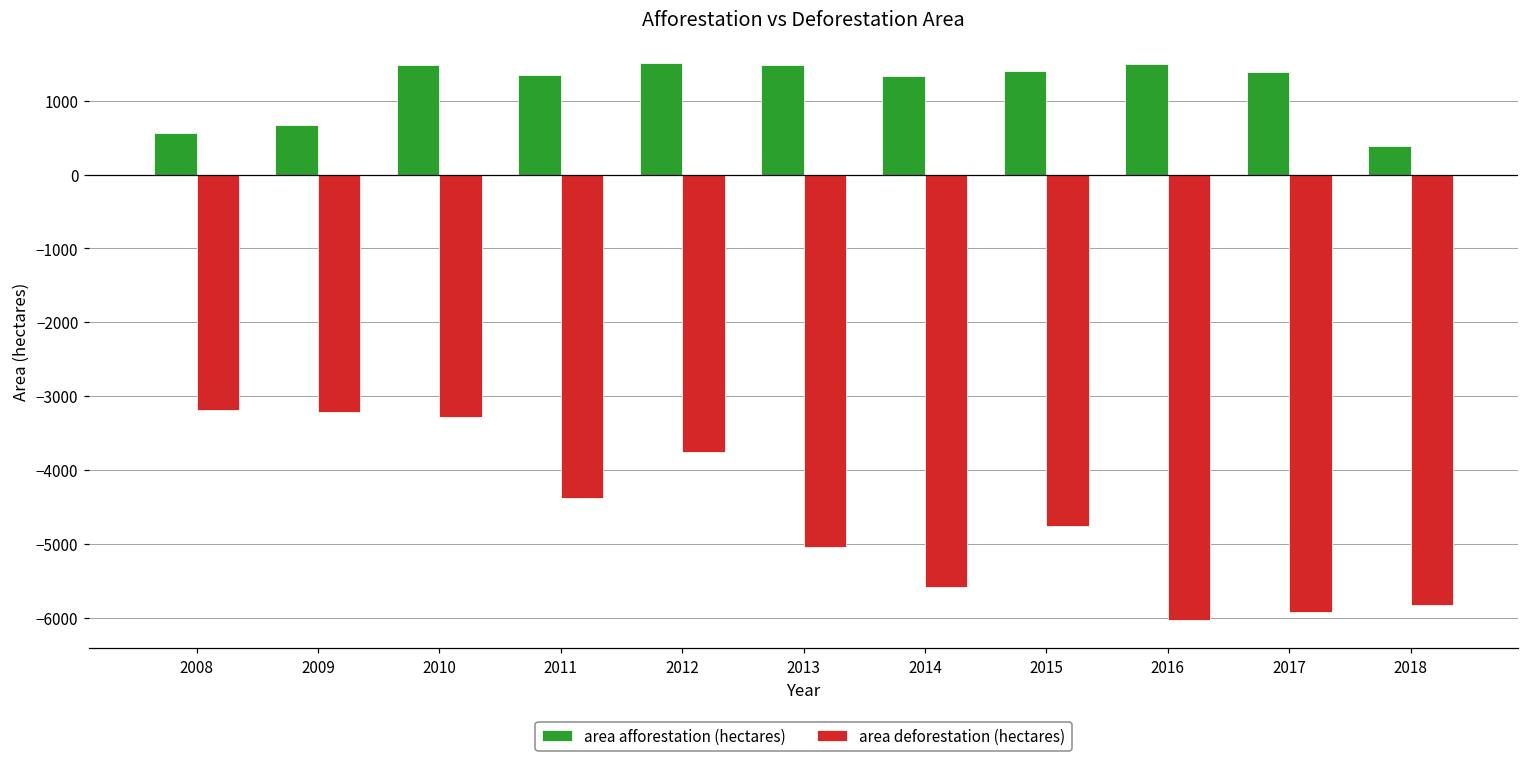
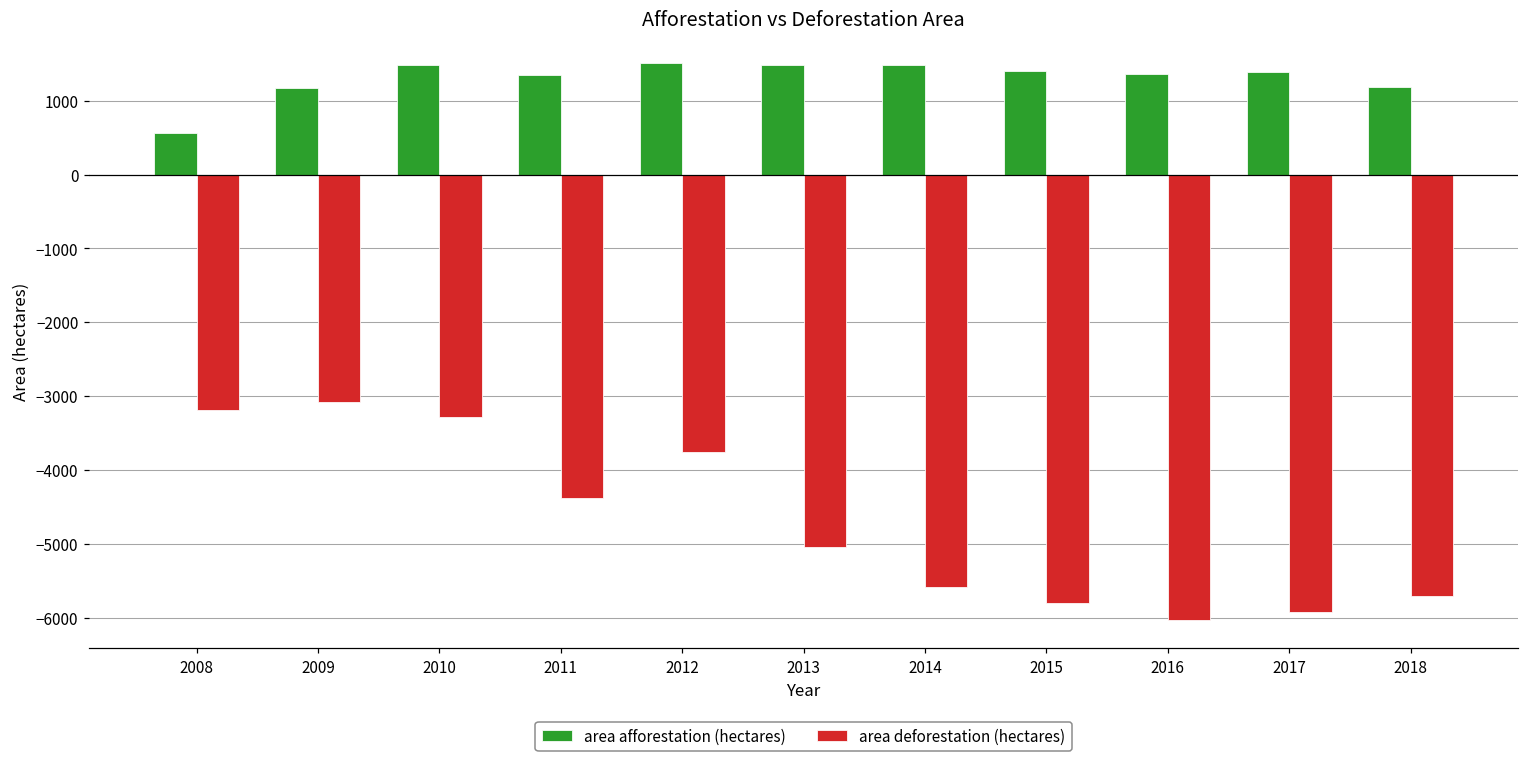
  {
    "area afforestation (hectares)": {
      "2008": 600,
-     "2009": 700,
+     "2009": 1200,
      "2010": 1500,
      "2011": 1400,
      "2012": 1500,
      "2013": 1500,
-     "2014": 1300,
+     "2014": 1500,
      "2015": 1400,
-     "2016": 1500,
+     "2016": 1400,
      "2017": 1400,
-     "2018": 400
+     "2018": 1200
    },
    "area deforestation (hectares)": {
      "2008": -3200,
-     "2009": -3200,
+     "2009": -3100,
      "2010": -3300,
      "2011": -4400,
      "2012": -3800,
      "2013": -5000,
      "2014": -5600,
-     "2015": -4800,
+     "2015": -5800,
      "2016": -6000,
      "2017": -5900,
-     "2018": -5800
+     "2018": -5700
    }
  }
